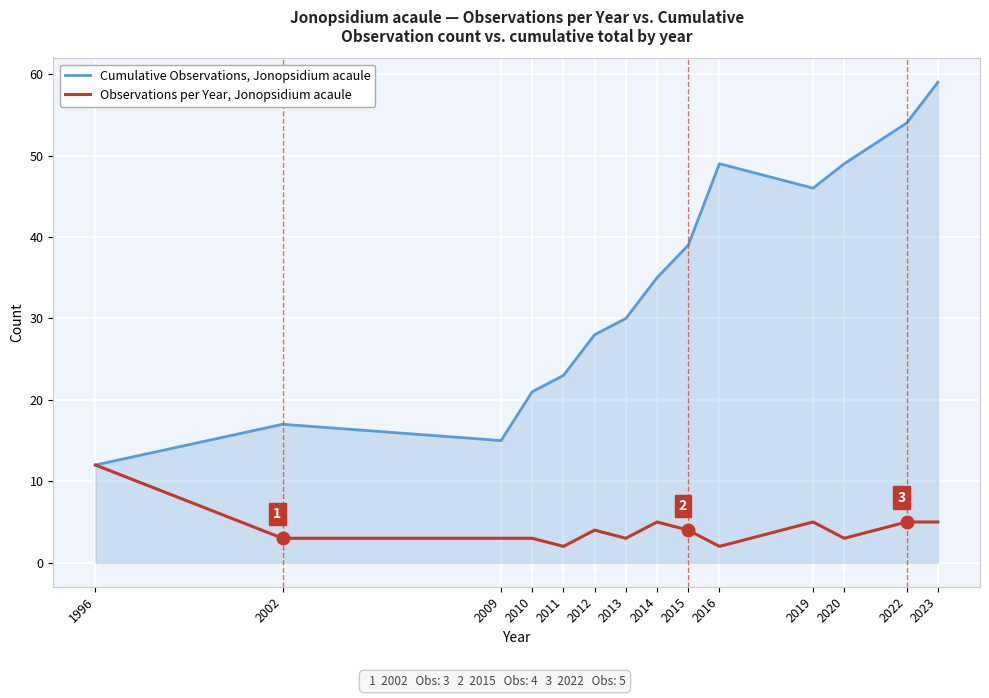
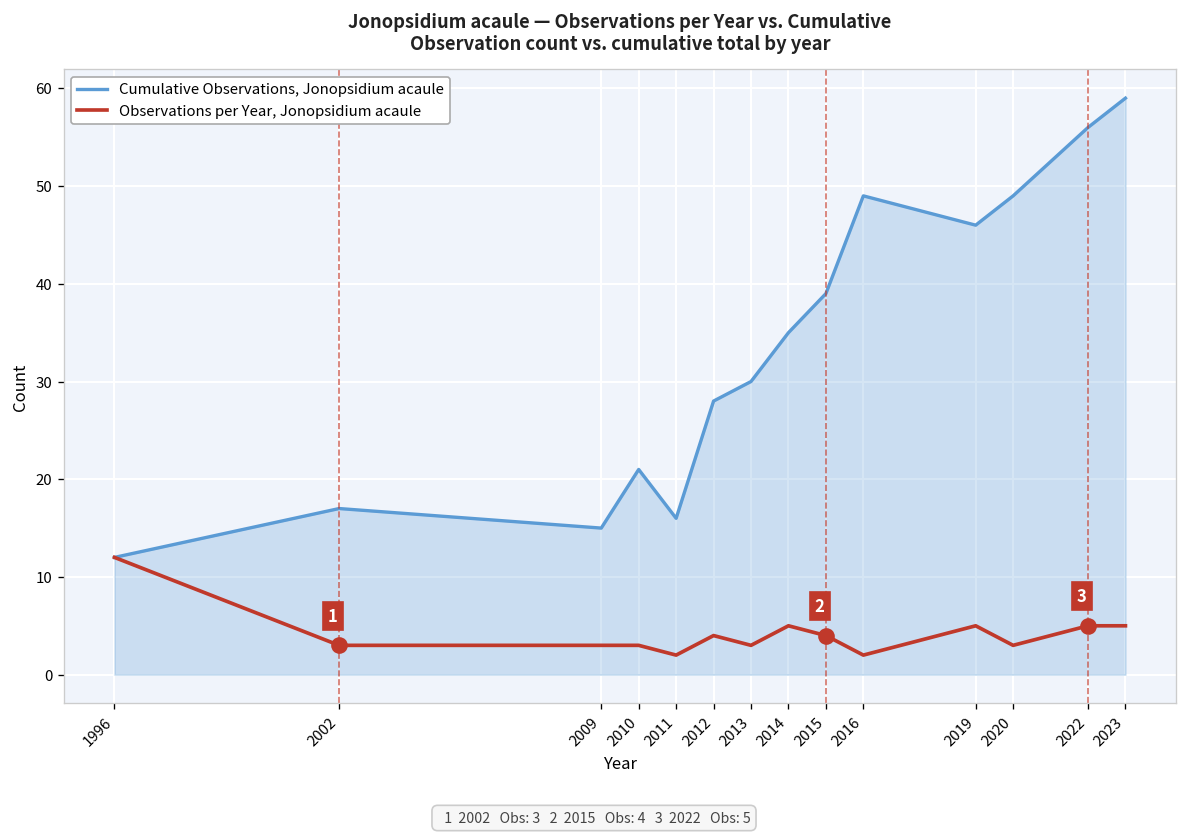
  {
    "Cumulative Observations, Jonopsidium acaule": {
      "2002": 17,
      "2009": 15,
      "2010": 21,
-     "2011": 23,
+     "2011": 16,
      "2012": 28,
      "2013": 30,
      "2014": 35,
      "2015": 39,
      "2016": 49,
      "2019": 46,
      "2020": 49,
-     "2022": 54,
+     "2022": 56,
      "2023": 59
    }
  }
